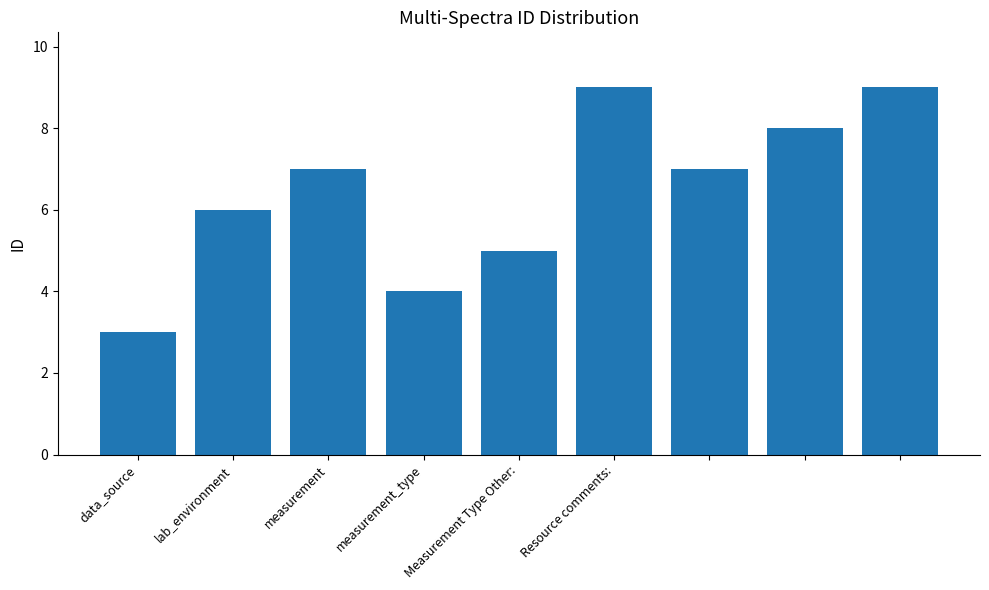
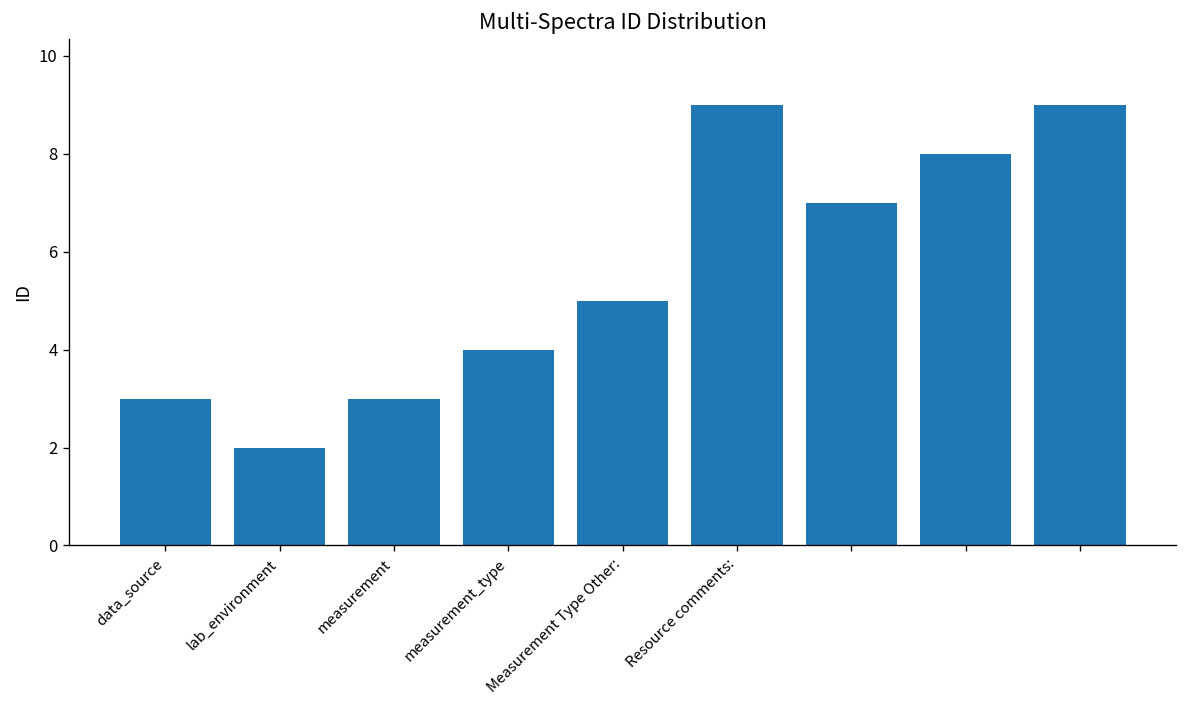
  {
    "data_source": 3,
-   "lab_environment": 6,
-   "measurement": 7,
+   "lab_environment": 2,
+   "measurement": 3,
    "measurement_type": 4,
    "Measurement Type Other:": 5,
    "Resource comments:": 9
  }
